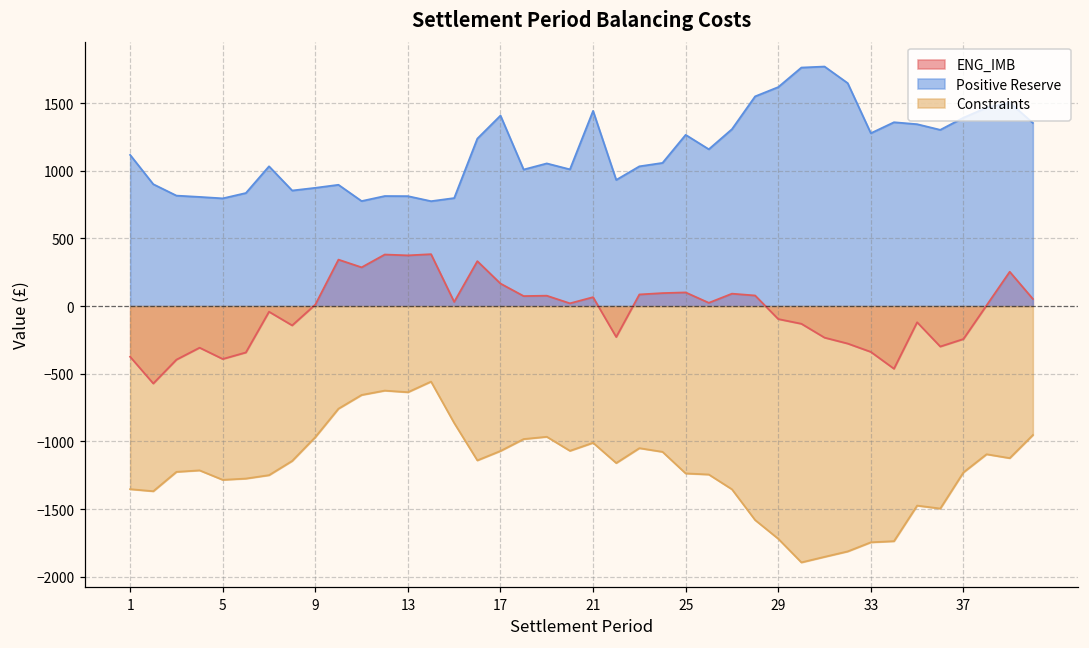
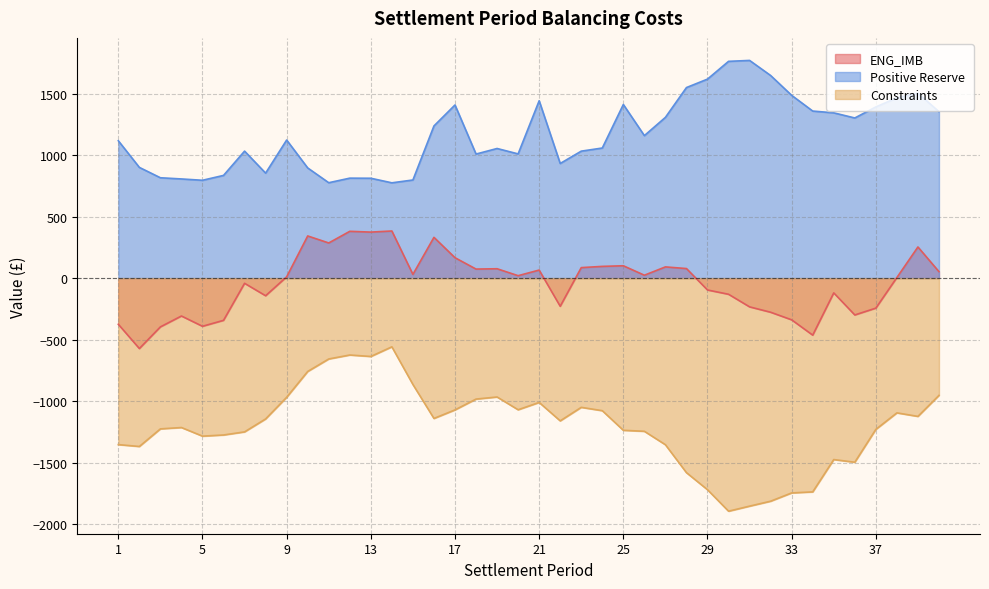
  {
    "Positive Reserve": {
      "1": 1120,
      "5": 800,
-     "9": 870,
+     "9": 1120,
      "13": 810,
      "17": 1410,
      "21": 1440,
-     "25": 1260,
+     "25": 1410,
      "29": 1620,
-     "33": 1280
+     "33": 1490
    }
  }
